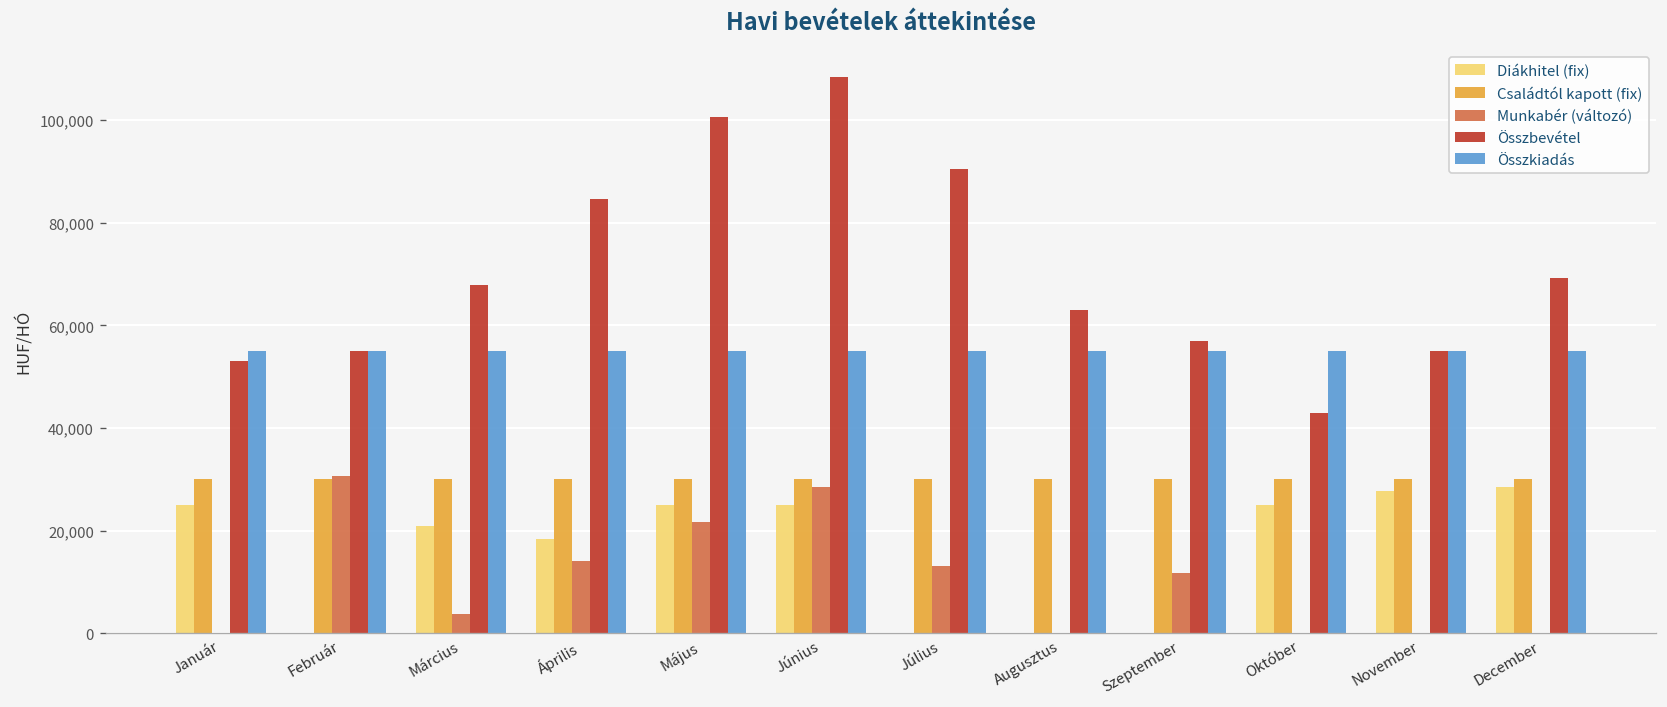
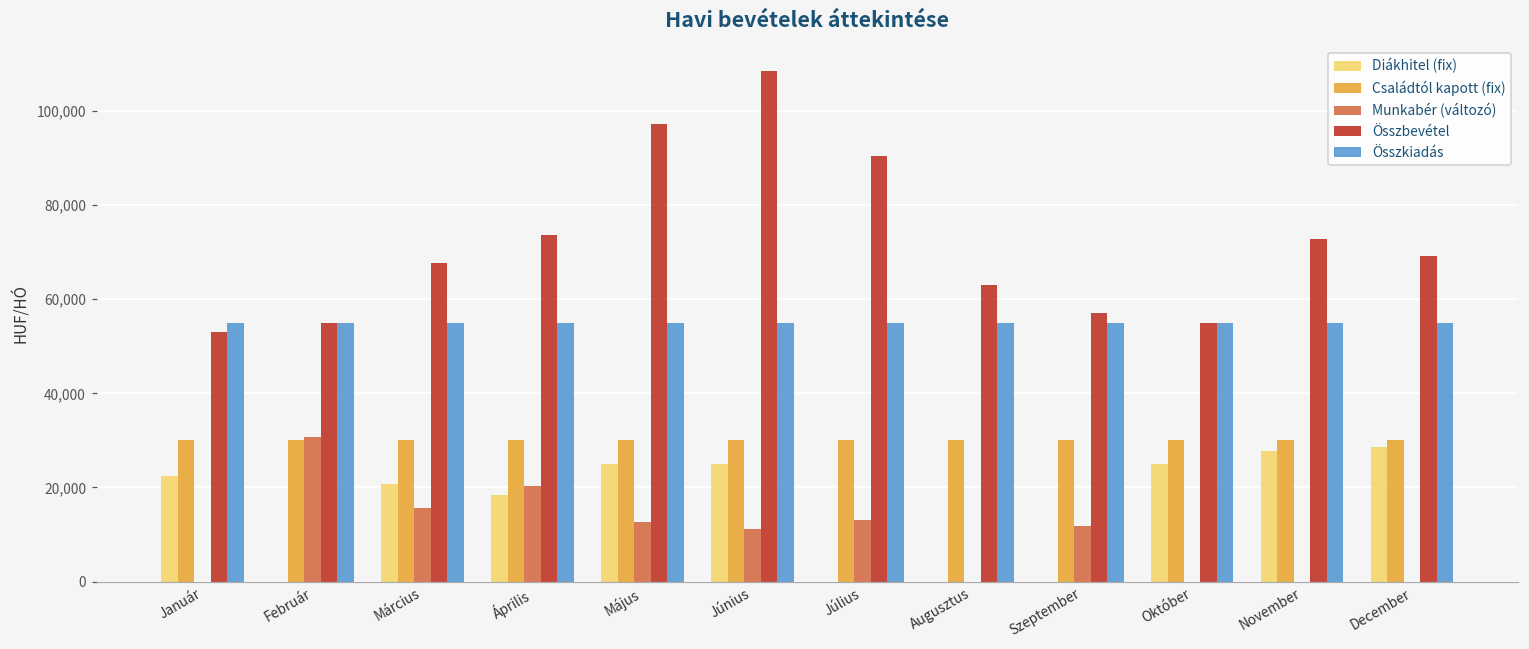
  {
    "Diákhitel (fix)": {
-     "Január": "25,000",
+     "Január": "22,000",
      "Február": "0",
      "Március": "21,000",
      "Április": "18,000",
      "Május": "25,000",
      "Június": "25,000",
      "Július": "0",
      "Augusztus": "0",
      "Szeptember": "0",
      "Október": "25,000",
      "November": "28,000",
      "December": "29,000"
    },
    "Családtól kapott (fix)": {
      "Január": "30,000",
      "Február": "30,000",
      "Március": "30,000",
      "Április": "30,000",
      "Május": "30,000",
      "Június": "30,000",
      "Július": "30,000",
      "Augusztus": "30,000",
      "Szeptember": "30,000",
      "Október": "30,000",
      "November": "30,000",
      "December": "30,000"
    },
    "Munkabér (változó)": {
      "Január": "0",
      "Február": "31,000",
-     "Március": "4,000",
-     "Április": "14,000",
-     "Május": "22,000",
-     "Június": "28,000",
+     "Március": "16,000",
+     "Április": "20,000",
+     "Május": "13,000",
+     "Június": "11,000",
      "Július": "13,000",
      "Augusztus": "0",
      "Szeptember": "12,000",
      "Október": "0",
      "November": "0",
      "December": "0"
    },
    "Összbevétel": {
      "Január": "53,000",
      "Február": "55,000",
      "Március": "68,000",
-     "Április": "85,000",
-     "Május": "101,000",
+     "Április": "74,000",
+     "Május": "97,000",
      "Június": "108,000",
      "Július": "90,000",
      "Augusztus": "63,000",
      "Szeptember": "57,000",
-     "Október": "43,000",
-     "November": "55,000",
+     "Október": "55,000",
+     "November": "73,000",
      "December": "69,000"
    },
    "Összkiadás": {
      "Január": "55,000",
      "Február": "55,000",
      "Március": "55,000",
      "Április": "55,000",
      "Május": "55,000",
      "Június": "55,000",
      "Július": "55,000",
      "Augusztus": "55,000",
      "Szeptember": "55,000",
      "Október": "55,000",
      "November": "55,000",
      "December": "55,000"
    }
  }
